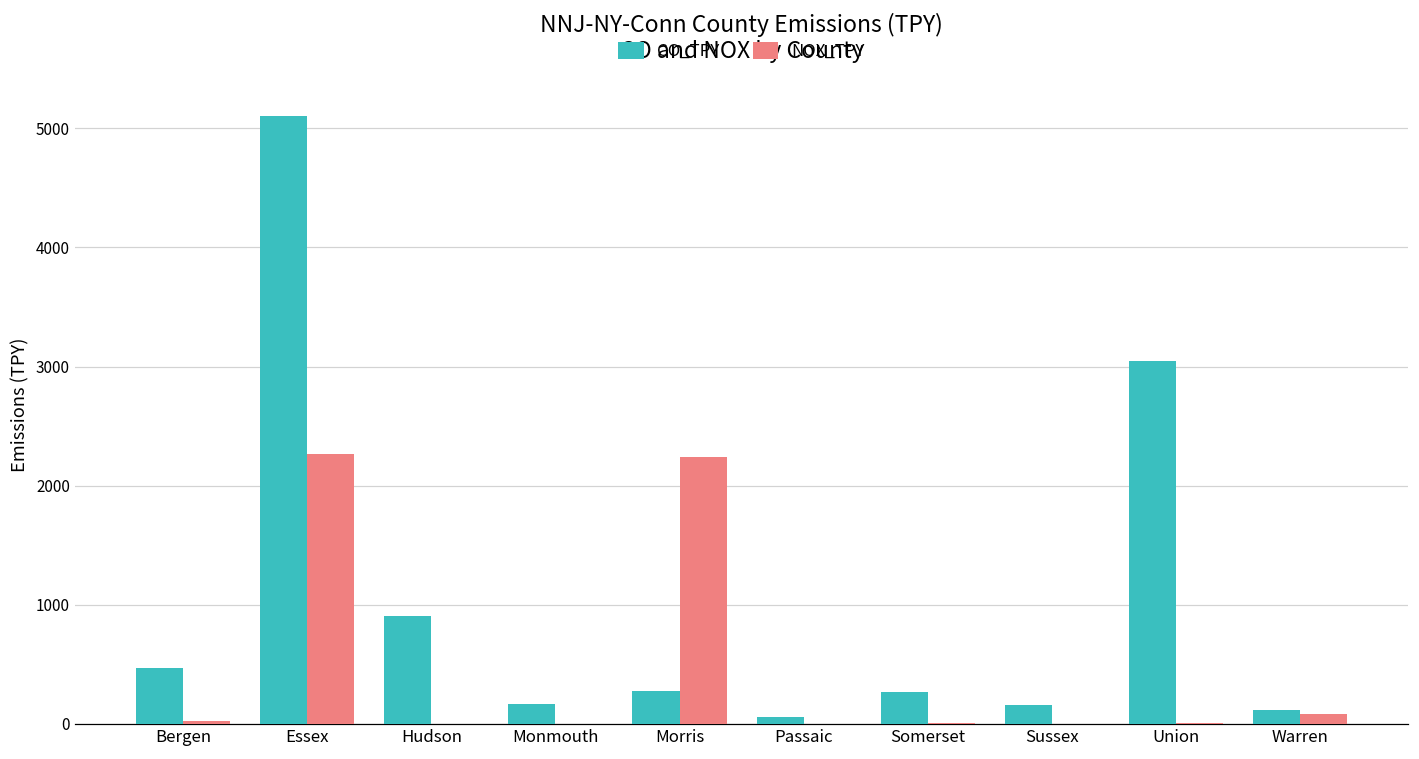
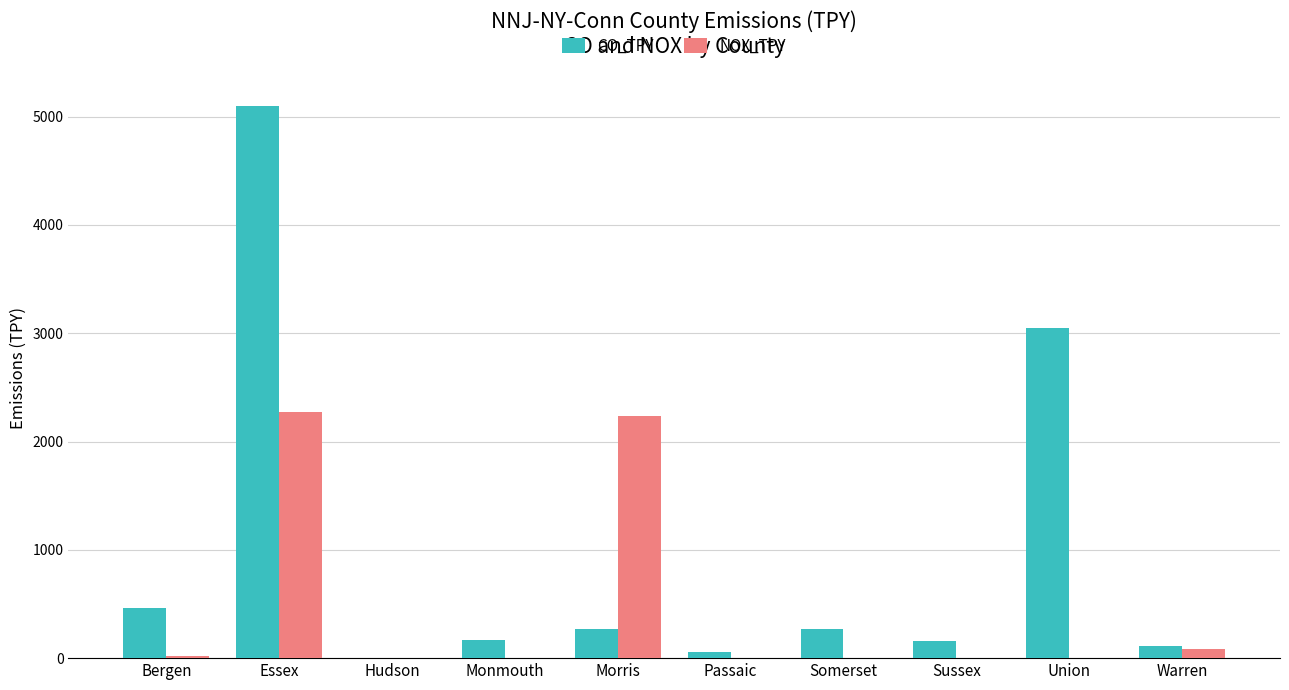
  {
    "CO_TPY": {
      "Bergen": 470,
      "Essex": 5100,
-     "Hudson": 900,
+     "Hudson": 0,
      "Monmouth": 170,
      "Morris": 270,
      "Passaic": 50,
      "Somerset": 270,
      "Sussex": 160,
      "Union": 3050,
      "Warren": 120
    },
    "NOX_TPY": {
      "Essex": 2270,
      "Morris": 2240,
      "Warren": 90
    }
  }
